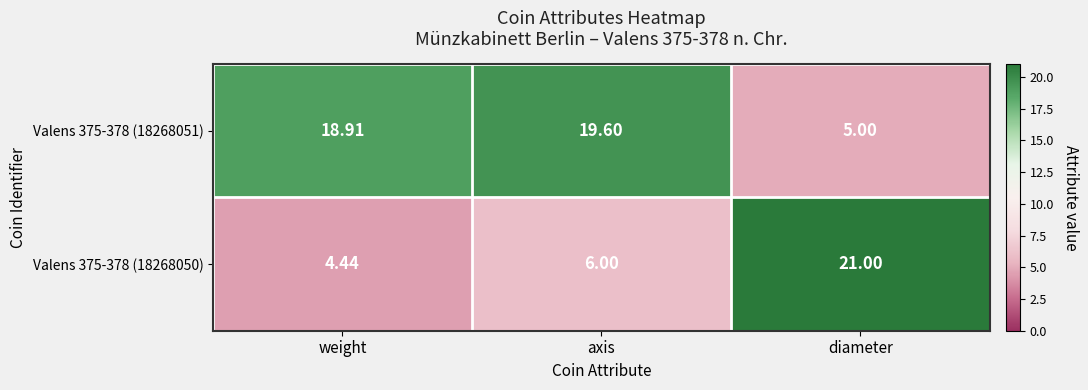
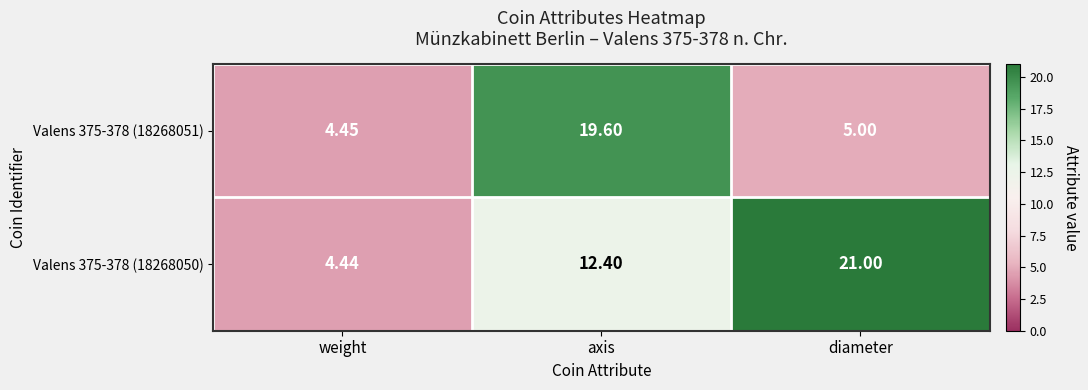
  {
    "Valens 375-378 (18268051)": {
-     "weight": 18.91,
+     "weight": 4.45,
      "axis": 19.60,
      "diameter": 5.00
    },
    "Valens 375-378 (18268050)": {
      "weight": 4.44,
-     "axis": 6.00,
+     "axis": 12.40,
      "diameter": 21.00
    }
  }
